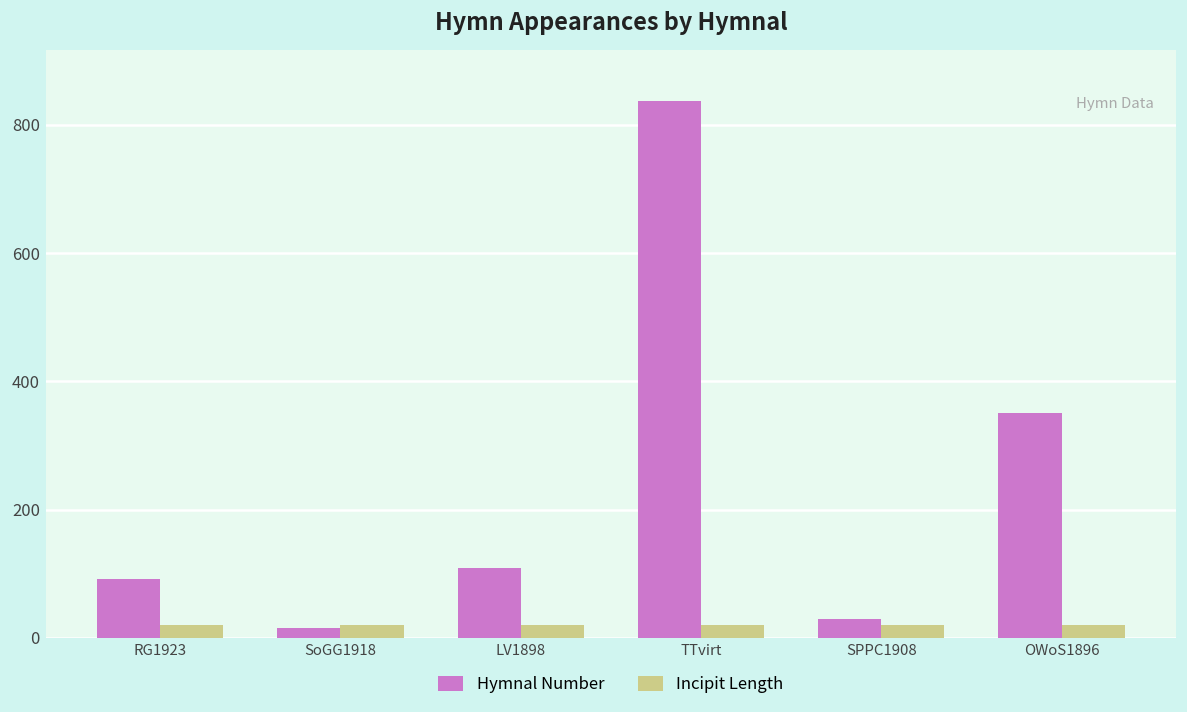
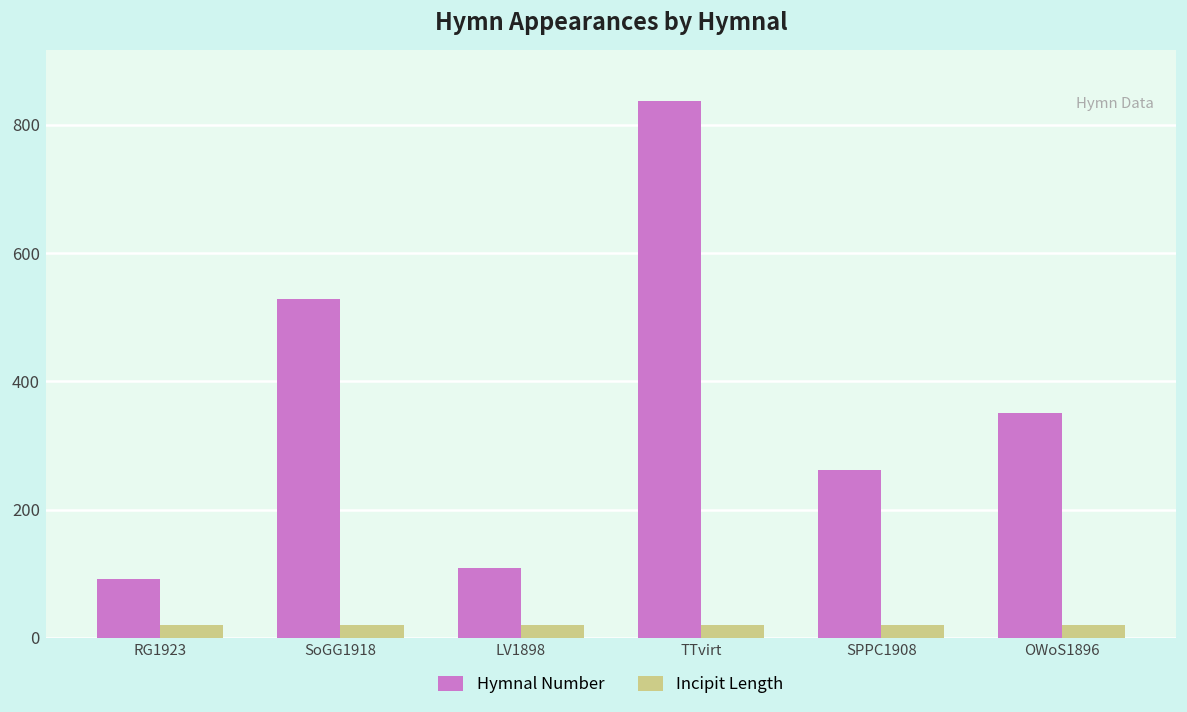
  {
    "Hymnal Number": {
      "RG1923": 90,
-     "SoGG1918": 20,
+     "SoGG1918": 530,
      "LV1898": 110,
      "TTvirt": 840,
-     "SPPC1908": 30,
+     "SPPC1908": 260,
      "OWoS1896": 350
    },
    "Incipit Length": {
      "RG1923": 20,
      "SoGG1918": 20,
      "LV1898": 20,
      "TTvirt": 20,
      "SPPC1908": 20,
      "OWoS1896": 20
    }
  }
